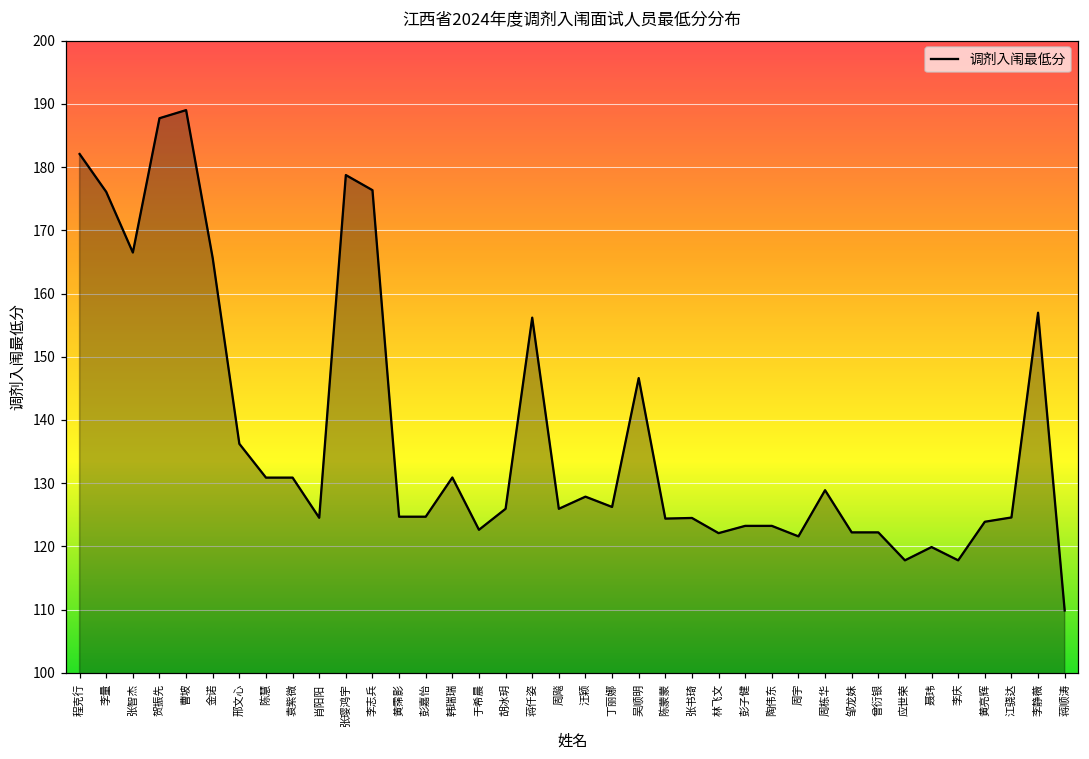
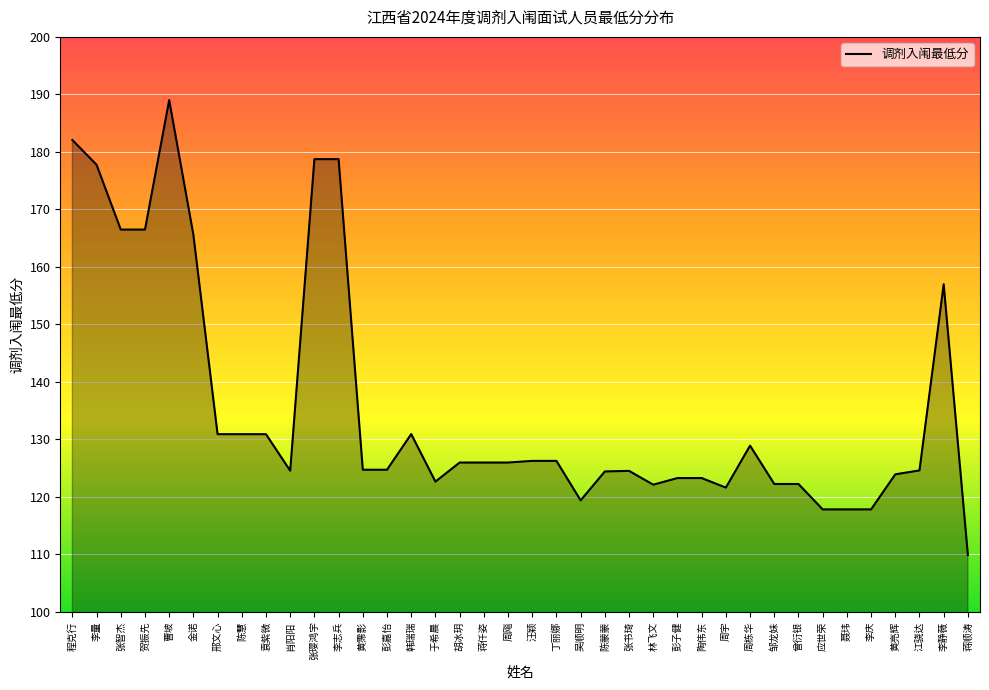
  {
    "程克行": 182,
-   "李量": 176,
+   "李量": 178,
    "张智杰": 166,
-   "贺振先": 188,
+   "贺振先": 166,
    "曹坡": 189,
    "金诺": 166,
-   "邢文心": 136,
+   "邢文心": 131,
    "陈慧": 131,
    "袁紫微": 131,
    "肖阳阳": 125,
    "张璎鸿宇": 179,
-   "李志兵": 176,
+   "李志兵": 179,
    "黄霈影": 125,
    "彭嘉怡": 125,
    "韩瑞瑞": 131,
    "于希晨": 123,
    "胡冰玥": 126,
-   "蒋仟姿": 156,
+   "蒋仟姿": 126,
    "周飚": 126,
-   "汪颖": 128,
+   "汪颖": 126,
    "丁丽娜": 126,
-   "吴顺明": 147,
+   "吴顺明": 119,
    "陈蒙蒙": 124,
    "张书琦": 125,
    "林飞文": 122,
    "彭子健": 123,
    "陶伟东": 123,
    "周宇": 122,
    "周栋华": 129,
    "邹龙妹": 122,
    "曾衍银": 122,
    "应世荣": 118,
-   "聂玮": 120,
+   "聂玮": 118,
    "李庆": 118,
    "黄亮辉": 124,
    "江骁达": 125,
    "李静薇": 157,
    "蒋顺涛": 110
  }
